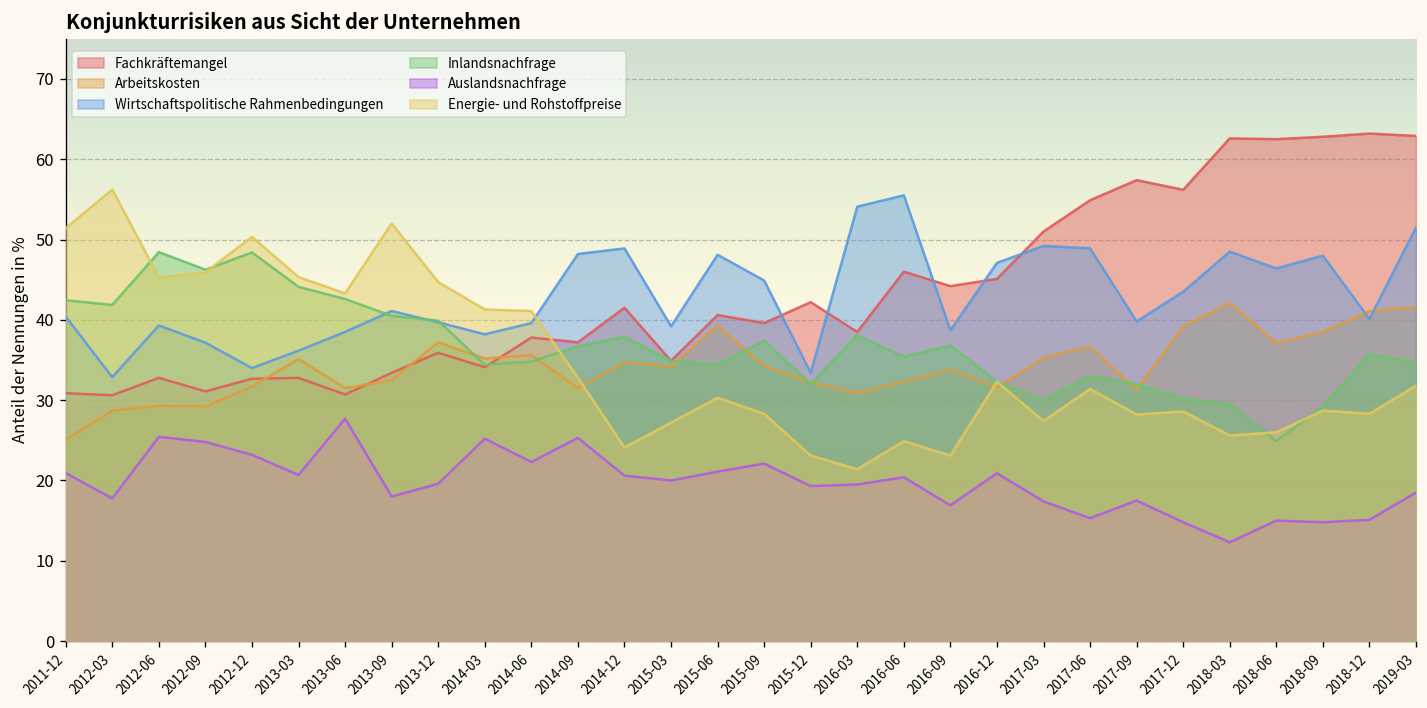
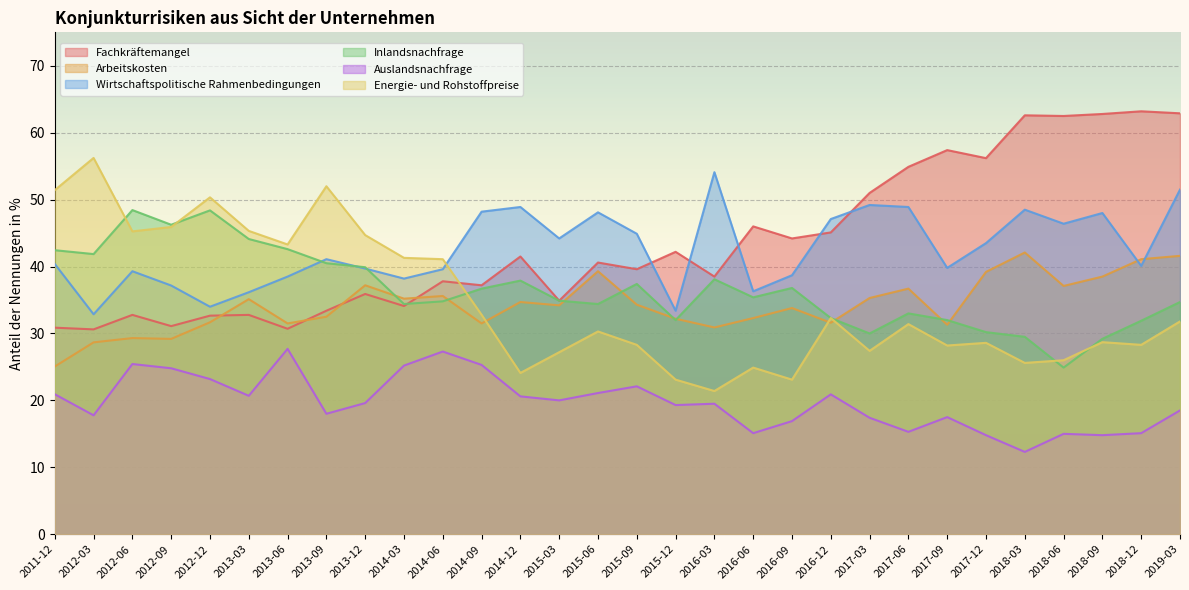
  {
    "Wirtschaftspolitische Rahmenbedingungen": {
      "2011-12": 40,
      "2012-03": 33,
      "2012-06": 39,
      "2012-09": 37,
      "2012-12": 34,
      "2013-03": 36,
      "2013-06": 39,
      "2013-09": 41,
      "2014-03": 38,
      "2014-06": 40,
      "2014-09": 48,
      "2014-12": 49,
-     "2015-03": 39,
+     "2015-03": 44,
      "2015-06": 48,
      "2015-09": 45,
      "2015-12": 33,
      "2016-03": 54,
-     "2016-06": 56,
+     "2016-06": 36,
      "2016-09": 39,
      "2016-12": 47,
      "2017-03": 49,
      "2017-06": 49,
      "2017-09": 40,
      "2017-12": 44,
      "2018-03": 49,
      "2018-06": 46,
      "2018-09": 48,
      "2018-12": 40,
      "2019-03": 52
    },
    "Inlandsnachfrage": {
      "2011-12": 42,
      "2012-03": 42,
      "2012-06": 48,
      "2012-12": 48,
      "2013-03": 44,
      "2013-06": 43,
      "2013-09": 41,
      "2014-06": 35,
      "2014-09": 37,
      "2014-12": 38,
      "2015-06": 34,
      "2015-09": 37,
      "2016-03": 38,
      "2016-06": 35,
      "2016-09": 37,
      "2017-03": 30,
      "2017-06": 33,
      "2017-09": 32,
      "2017-12": 30,
      "2018-03": 30,
      "2018-06": 25,
      "2018-09": 29,
-     "2018-12": 36,
+     "2018-12": 32,
      "2019-03": 35
    },
    "Auslandsnachfrage": {
      "2011-12": 21,
      "2012-03": 18,
      "2012-06": 25,
      "2012-09": 25,
      "2012-12": 23,
      "2013-03": 21,
      "2013-06": 28,
      "2013-09": 18,
      "2013-12": 20,
      "2014-03": 25,
-     "2014-06": 22,
+     "2014-06": 27,
      "2014-09": 25,
      "2014-12": 21,
      "2015-03": 20,
      "2015-06": 21,
      "2015-09": 22,
      "2015-12": 19,
      "2016-03": 20,
-     "2016-06": 20,
+     "2016-06": 15,
      "2016-09": 17,
      "2016-12": 21,
      "2017-03": 17,
      "2017-06": 15,
      "2017-09": 18,
      "2017-12": 15,
      "2018-03": 12,
      "2018-06": 15,
      "2018-09": 15,
      "2018-12": 15,
      "2019-03": 19
    }
  }
